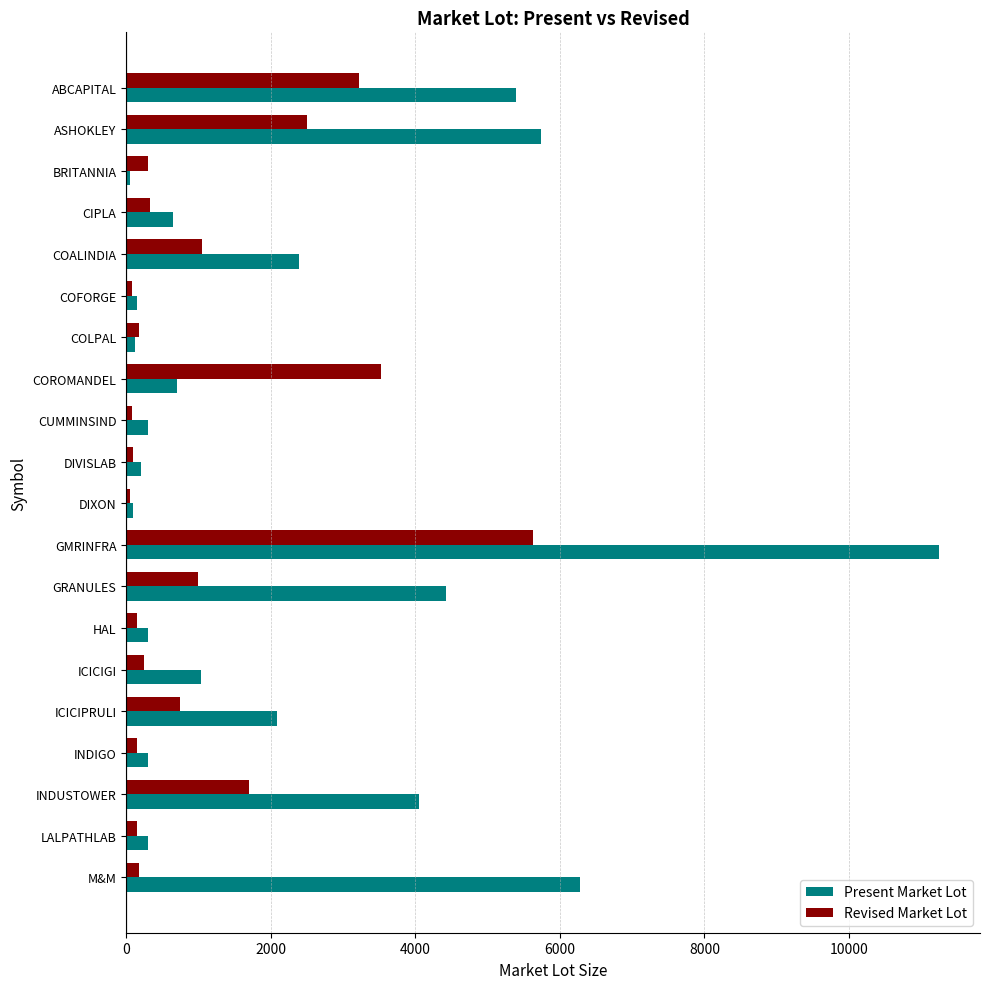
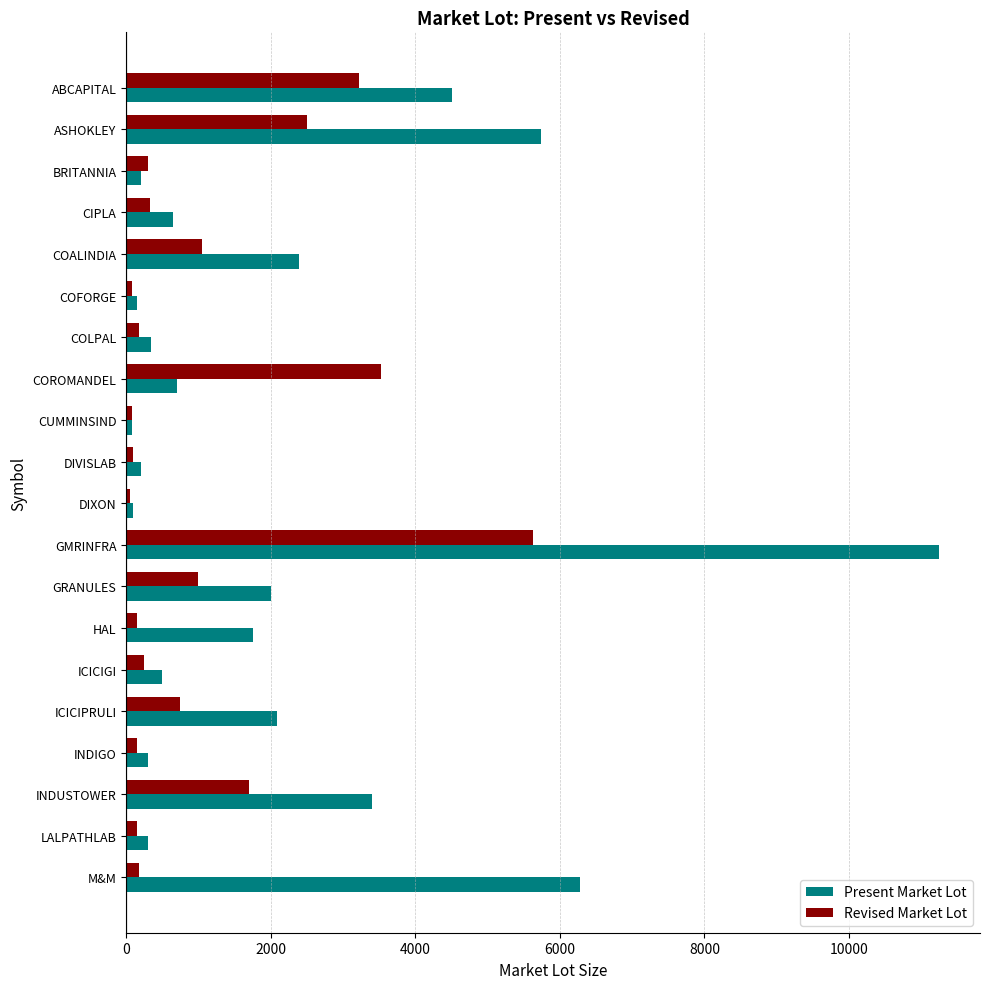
  {
    "Present Market Lot": {
-     "ABCAPITAL": 5400,
+     "ABCAPITAL": 4500,
      "ASHOKLEY": 5700,
-     "BRITANNIA": 100,
+     "BRITANNIA": 200,
      "CIPLA": 700,
      "COALINDIA": 2400,
      "COFORGE": 200,
-     "COLPAL": 100,
+     "COLPAL": 400,
      "COROMANDEL": 700,
-     "CUMMINSIND": 300,
+     "CUMMINSIND": 100,
      "DIVISLAB": 200,
      "DIXON": 100,
      "GMRINFRA": 11300,
-     "GRANULES": 4400,
-     "HAL": 300,
-     "ICICIGI": 1000,
+     "GRANULES": 2000,
+     "HAL": 1700,
+     "ICICIGI": 500,
      "ICICIPRULI": 2100,
      "INDIGO": 300,
-     "INDUSTOWER": 4100,
+     "INDUSTOWER": 3400,
      "LALPATHLAB": 300,
      "M&M": 6300
    },
    "Revised Market Lot": {
      "ABCAPITAL": 3200,
      "ASHOKLEY": 2500,
      "BRITANNIA": 300,
      "CIPLA": 300,
      "COALINDIA": 1100,
      "COFORGE": 100,
      "COLPAL": 200,
      "COROMANDEL": 3500,
      "CUMMINSIND": 100,
      "DIVISLAB": 100,
      "DIXON": 100,
      "GMRINFRA": 5600,
      "GRANULES": 1000,
      "HAL": 200,
      "ICICIGI": 300,
      "ICICIPRULI": 800,
      "INDIGO": 200,
      "INDUSTOWER": 1700,
      "LALPATHLAB": 200,
      "M&M": 200
    }
  }
